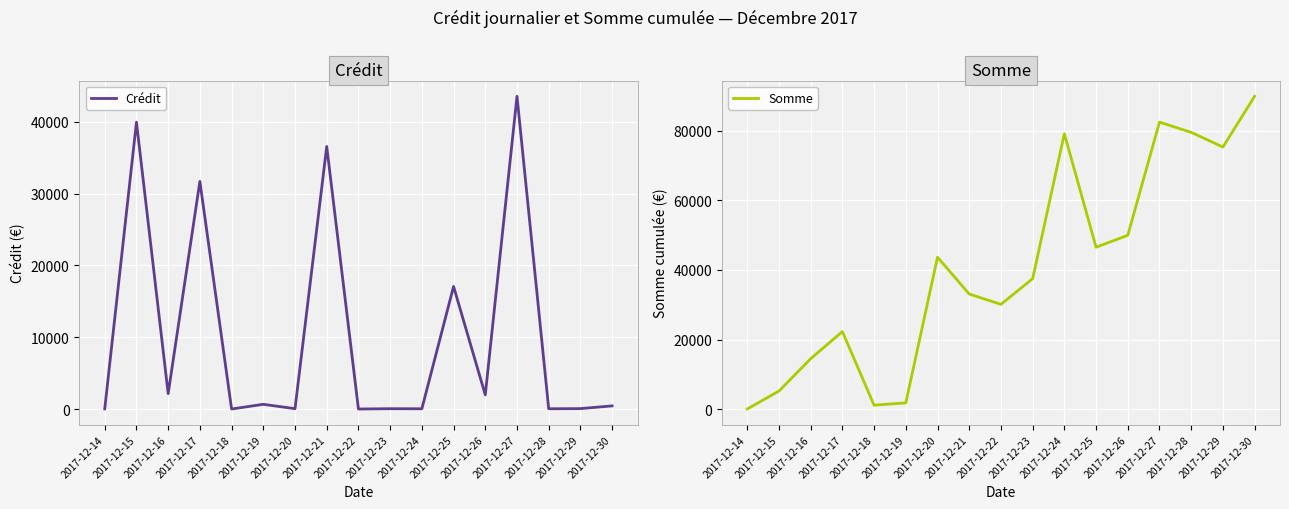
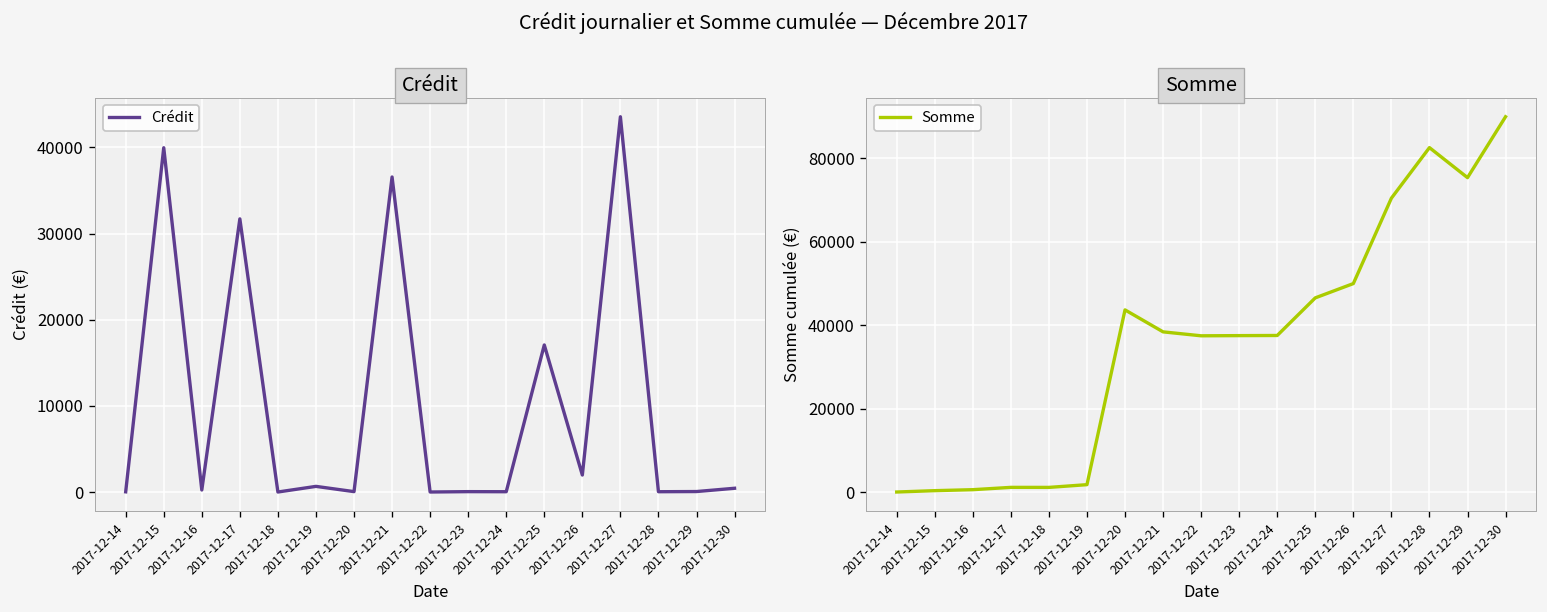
  {
    "Crédit": {
      "2017-12-14": 0,
      "2017-12-15": 40000,
-     "2017-12-16": 2000,
+     "2017-12-16": 0,
      "2017-12-17": 32000,
      "2017-12-18": 0,
      "2017-12-19": 1000,
      "2017-12-20": 0,
      "2017-12-21": 37000,
      "2017-12-22": 0,
      "2017-12-23": 0,
      "2017-12-24": 0,
      "2017-12-25": 17000,
      "2017-12-26": 2000,
      "2017-12-27": 44000,
      "2017-12-28": 0,
      "2017-12-29": 0,
      "2017-12-30": 0
    },
    "Somme": {
      "2017-12-14": 0,
-     "2017-12-15": 5000,
-     "2017-12-16": 14000,
-     "2017-12-17": 22000,
+     "2017-12-15": 0,
+     "2017-12-16": 1000,
+     "2017-12-17": 1000,
      "2017-12-18": 1000,
      "2017-12-19": 2000,
      "2017-12-20": 44000,
-     "2017-12-21": 33000,
-     "2017-12-22": 30000,
+     "2017-12-21": 38000,
+     "2017-12-22": 37000,
      "2017-12-23": 37000,
-     "2017-12-24": 79000,
+     "2017-12-24": 38000,
      "2017-12-25": 47000,
      "2017-12-26": 50000,
-     "2017-12-27": 83000,
-     "2017-12-28": 80000,
+     "2017-12-27": 70000,
+     "2017-12-28": 83000,
      "2017-12-29": 75000,
      "2017-12-30": 90000
    }
  }
